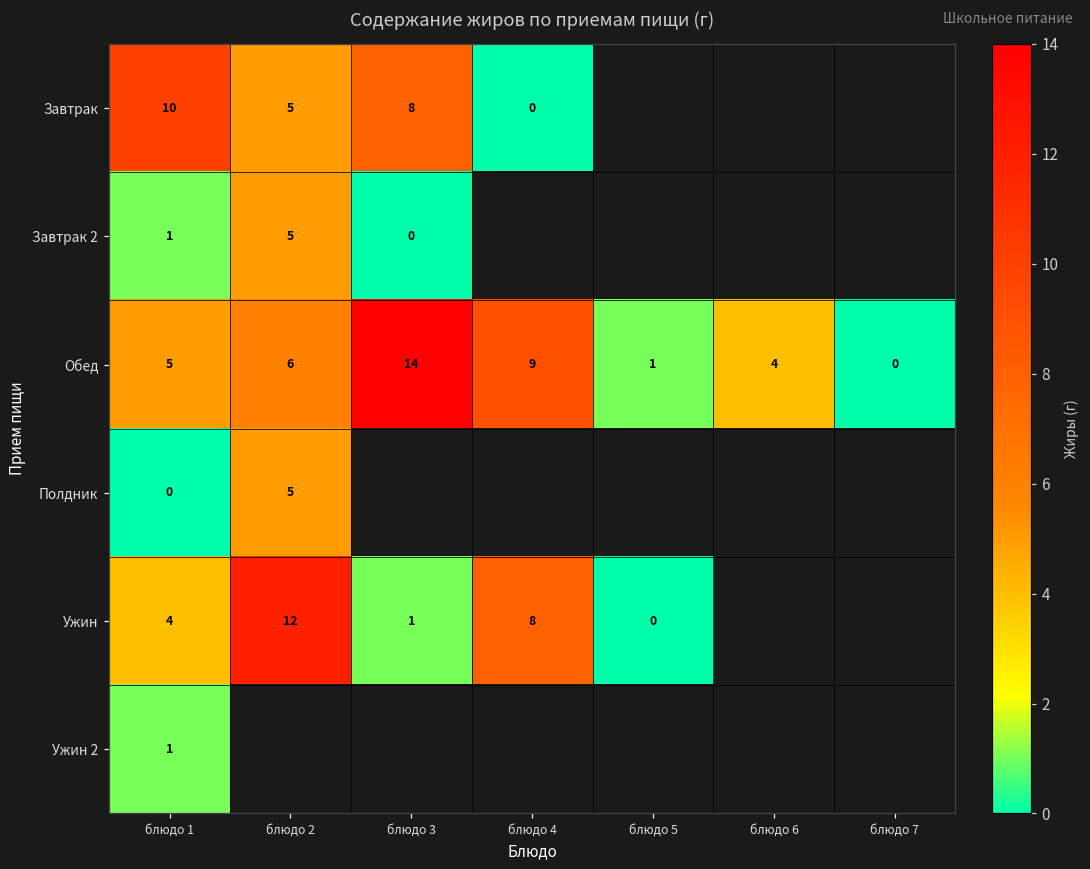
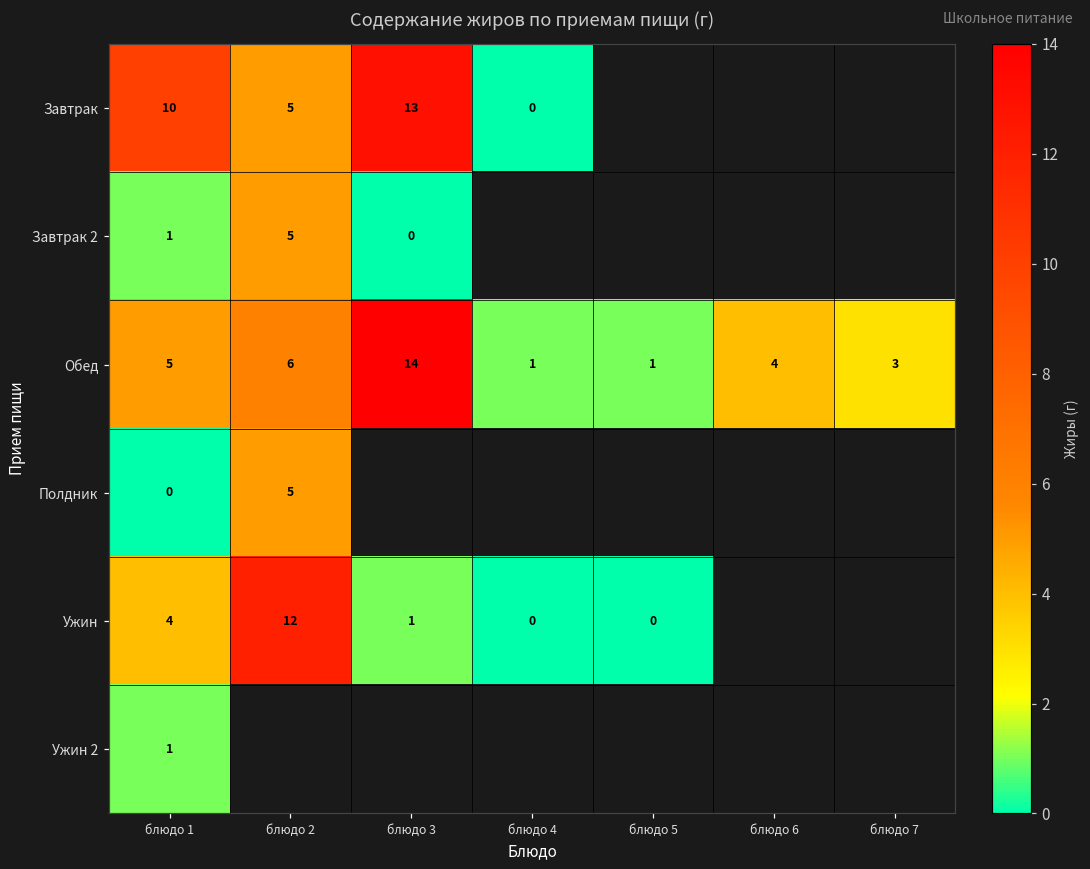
  {
    "Завтрак": {
      "блюдо 1": 10,
      "блюдо 2": 5,
-     "блюдо 3": 8,
+     "блюдо 3": 13,
      "блюдо 4": 0
    },
    "Завтрак 2": {
      "блюдо 1": 1,
      "блюдо 2": 5,
      "блюдо 3": 0
    },
    "Обед": {
      "блюдо 1": 5,
      "блюдо 2": 6,
      "блюдо 3": 14,
-     "блюдо 4": 9,
+     "блюдо 4": 1,
      "блюдо 5": 1,
      "блюдо 6": 4,
-     "блюдо 7": 0
+     "блюдо 7": 3
    },
    "Полдник": {
      "блюдо 1": 0,
      "блюдо 2": 5
    },
    "Ужин": {
      "блюдо 1": 4,
      "блюдо 2": 12,
      "блюдо 3": 1,
-     "блюдо 4": 8,
+     "блюдо 4": 0,
      "блюдо 5": 0
    },
    "Ужин 2": {
      "блюдо 1": 1
    }
  }
